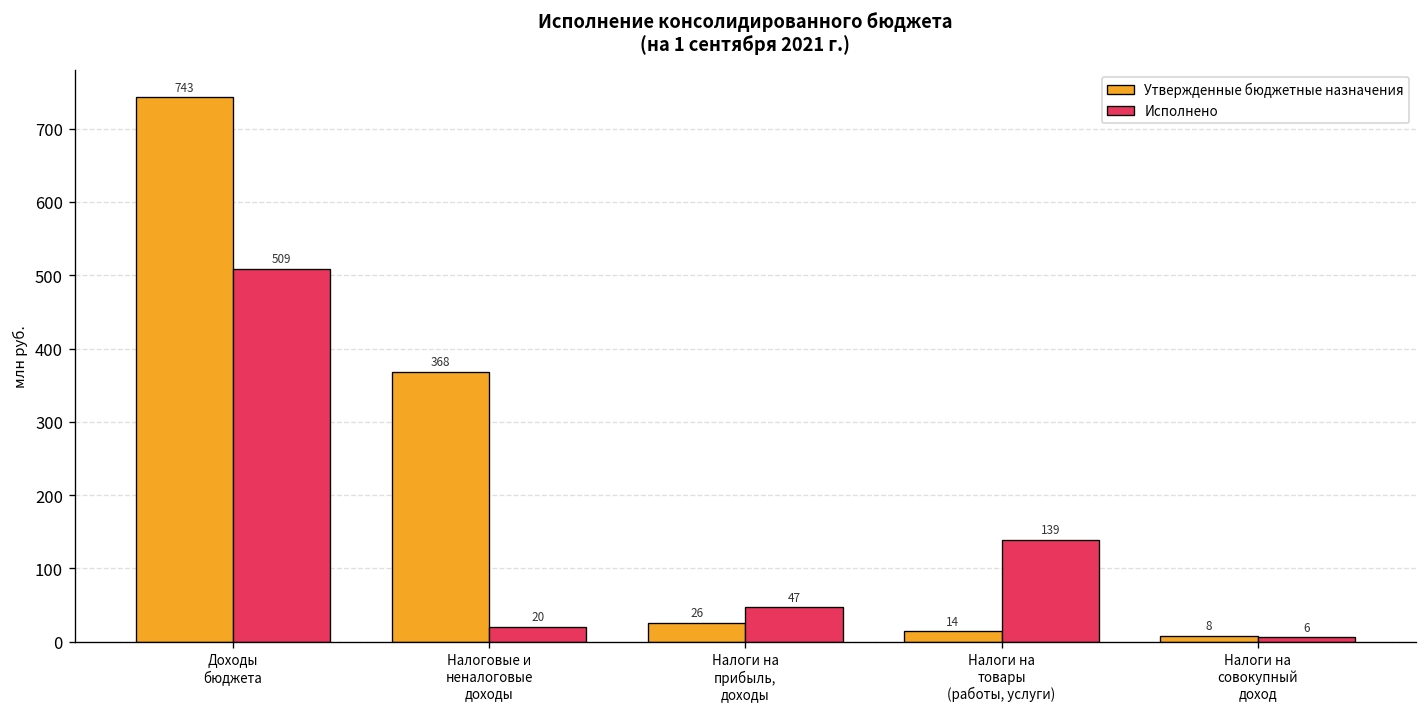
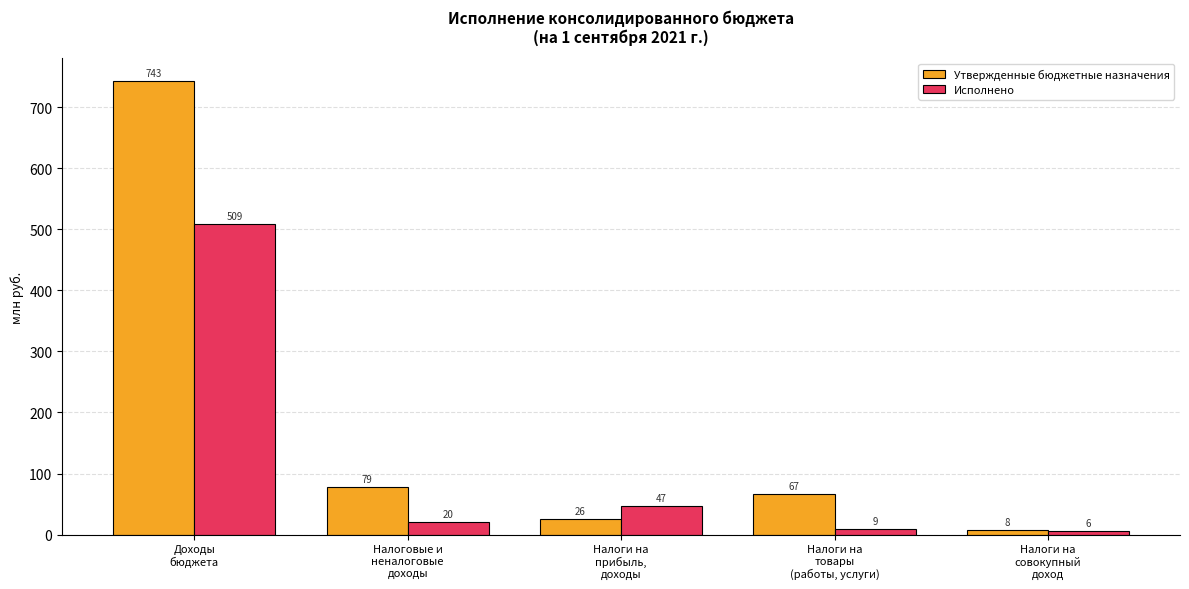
  {
    "Утвержденные бюджетные назначения": {
      "Доходы бюджета": 743,
-     "Налоговые и неналоговые доходы": 368,
+     "Налоговые и неналоговые доходы": 79,
      "Налоги на прибыль, доходы": 26,
-     "Налоги на товары (работы, услуги)": 14,
+     "Налоги на товары (работы, услуги)": 67,
      "Налоги на совокупный доход": 8
    },
    "Исполнено": {
      "Доходы бюджета": 509,
      "Налоговые и неналоговые доходы": 20,
      "Налоги на прибыль, доходы": 47,
-     "Налоги на товары (работы, услуги)": 139,
+     "Налоги на товары (работы, услуги)": 9,
      "Налоги на совокупный доход": 6
    }
  }
